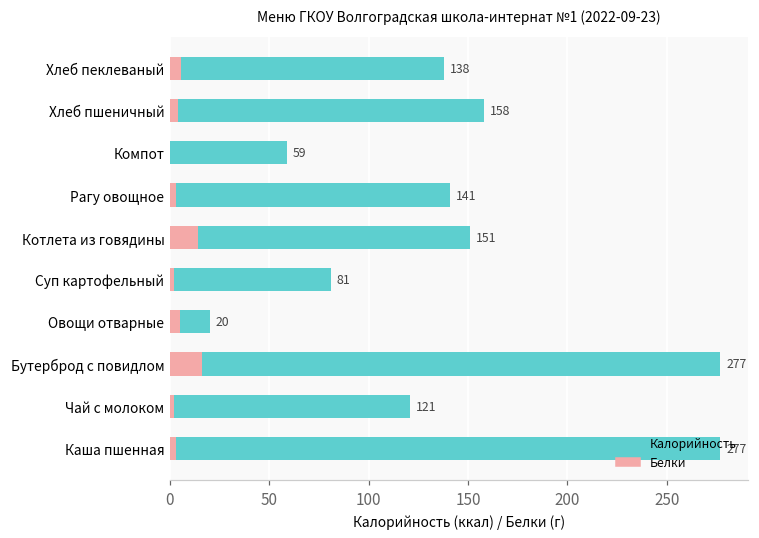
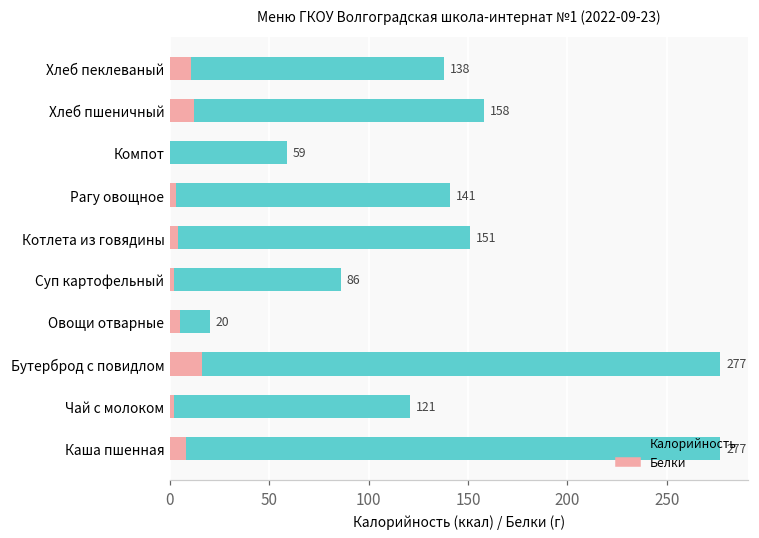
  {
    "Калорийность": {
      "Хлеб пеклеваный": 138,
      "Хлеб пшеничный": 158,
      "Компот": 59,
      "Рагу овощное": 141,
      "Котлета из говядины": 151,
-     "Суп картофельный": 81,
+     "Суп картофельный": 86,
      "Овощи отварные": 20,
      "Бутерброд с повидлом": 277,
      "Чай с молоком": 121,
      "Каша пшенная": 277
    },
    "Белки": {
-     "Хлеб пеклеваный": 5,
-     "Хлеб пшеничный": 4,
+     "Хлеб пеклеваный": 11,
+     "Хлеб пшеничный": 12,
      "Компот": 0,
-     "Котлета из говядины": 14,
-     "Каша пшенная": 3
+     "Котлета из говядины": 4,
+     "Каша пшенная": 8
    }
  }
